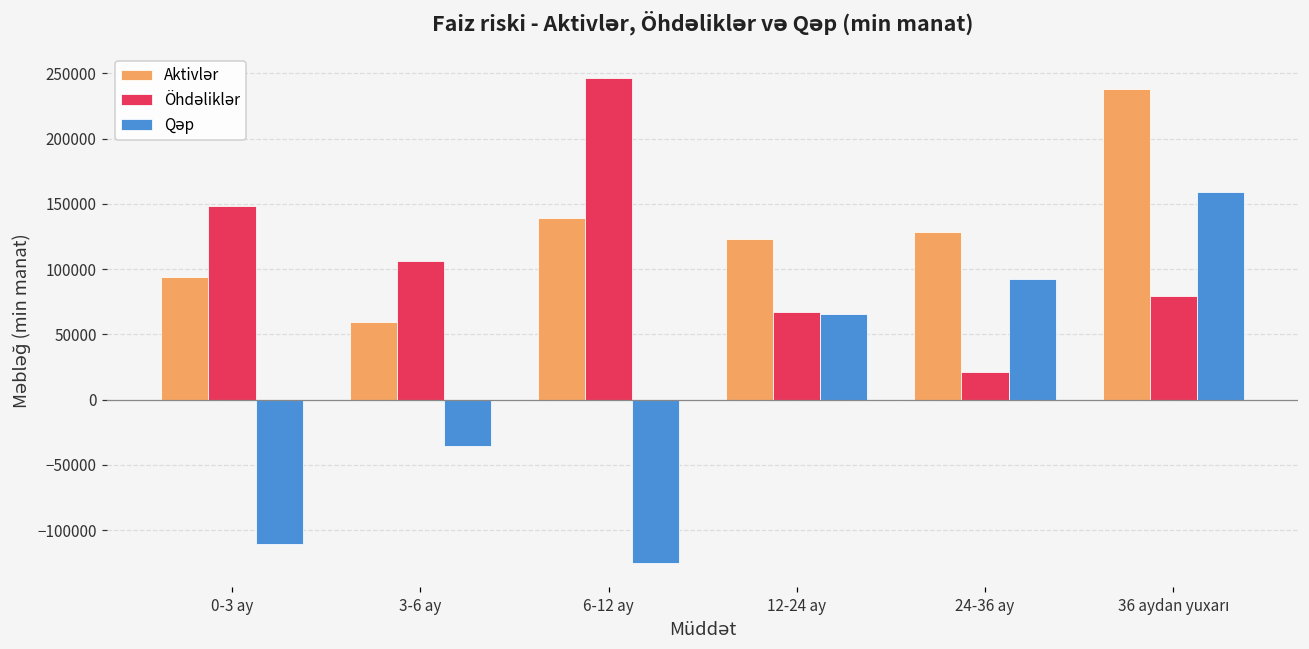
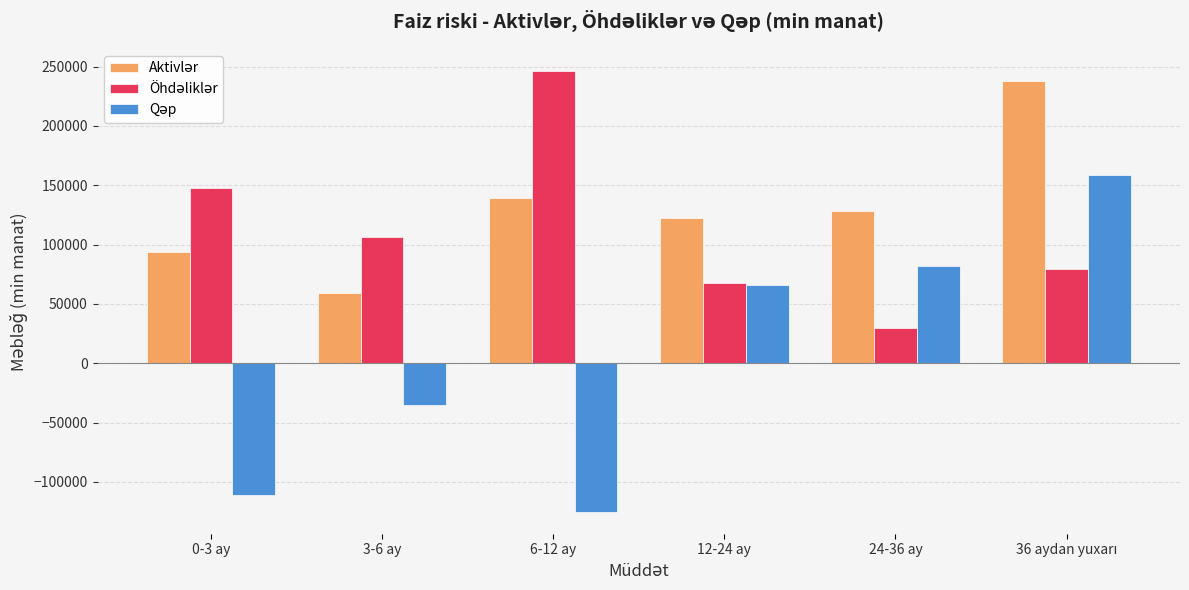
  {
    "Aktivlər": {
      "0-3 ay": 94000,
      "3-6 ay": 59000,
      "6-12 ay": 139000,
      "12-24 ay": 123000,
      "24-36 ay": 128000,
      "36 aydan yuxarı": 238000
    },
    "Öhdəliklər": {
      "0-3 ay": 148000,
      "3-6 ay": 106000,
      "6-12 ay": 246000,
      "12-24 ay": 67000,
-     "24-36 ay": 21000,
+     "24-36 ay": 30000,
      "36 aydan yuxarı": 79000
    },
    "Qəp": {
      "0-3 ay": -111000,
      "3-6 ay": -35000,
      "6-12 ay": -125000,
      "12-24 ay": 66000,
-     "24-36 ay": 92000,
+     "24-36 ay": 82000,
      "36 aydan yuxarı": 159000
    }
  }
